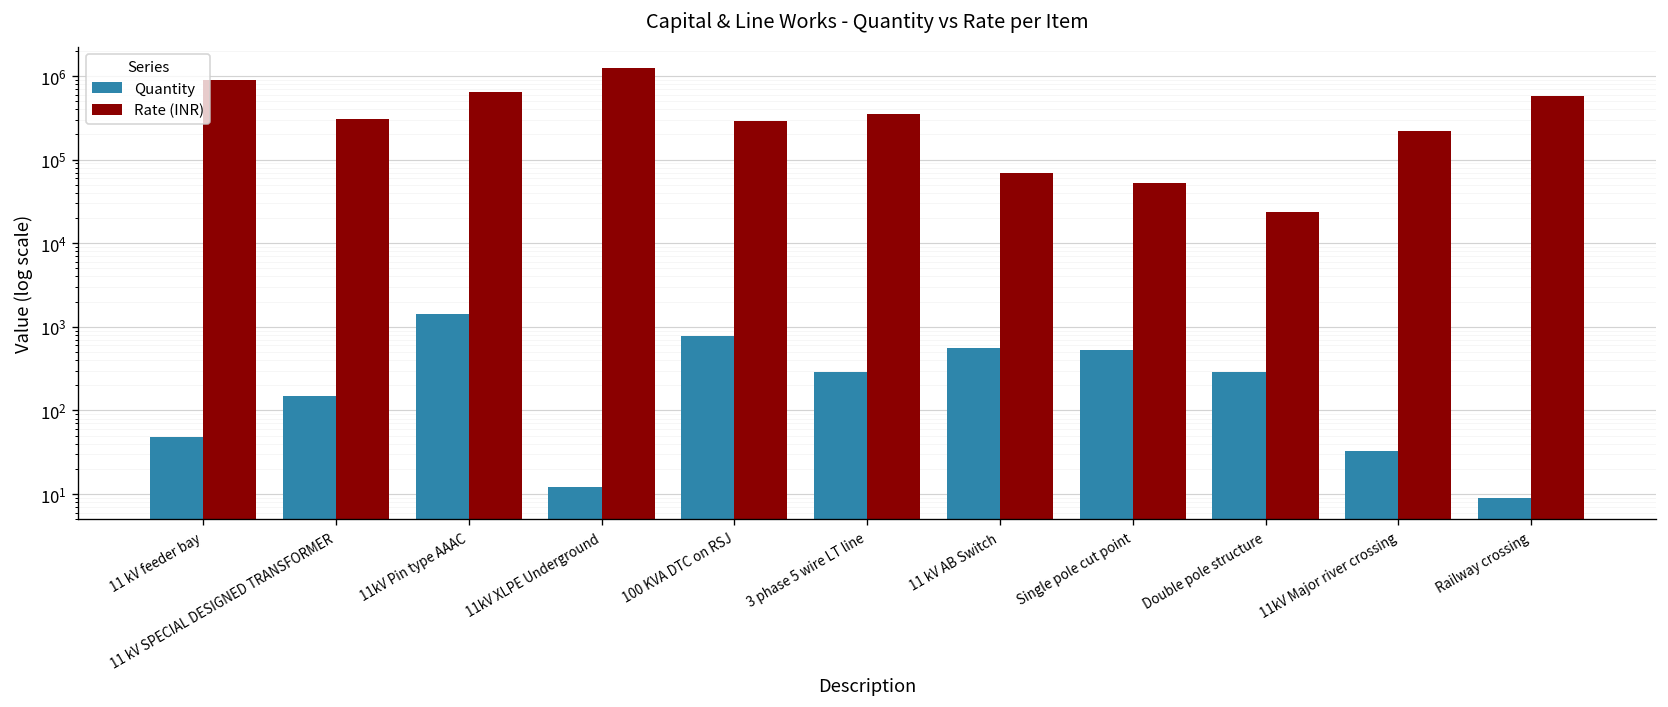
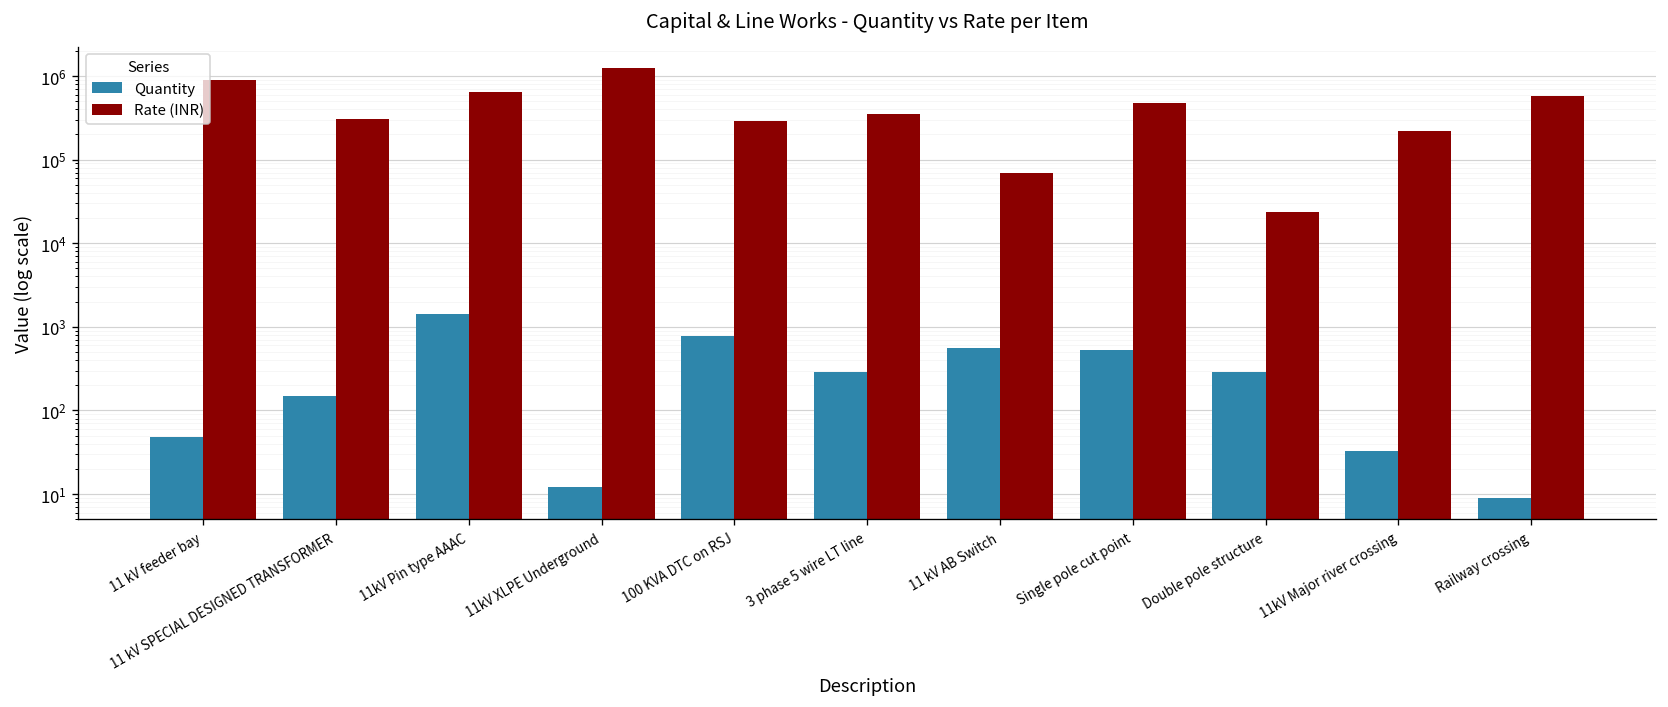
  {
    "Quantity": {
      "11 kV feeder bay": 50,
      "11 kV SPECIAL DESIGNED TRANSFORMER": 150,
      "11kV Pin type AAAC": 1400,
      "11kV XLPE Underground": 12,
      "100 KVA DTC on RSJ": 800,
      "3 phase 5 wire LT line": 290,
      "11 kV AB Switch": 600,
      "Single pole cut point": 500,
      "Double pole structure": 290,
      "11kV Major river crossing": 30,
      "Railway crossing": 9
    },
    "Rate (INR)": {
      "11 kV feeder bay": 900000,
      "11 kV SPECIAL DESIGNED TRANSFORMER": 300000,
      "11kV Pin type AAAC": 600000,
      "11kV XLPE Underground": 1200000,
      "100 KVA DTC on RSJ": 290000,
      "3 phase 5 wire LT line": 300000,
      "11 kV AB Switch": 70000,
-     "Single pole cut point": 50000,
+     "Single pole cut point": 500000,
      "Double pole structure": 23000,
      "11kV Major river crossing": 220000,
      "Railway crossing": 600000
    }
  }
